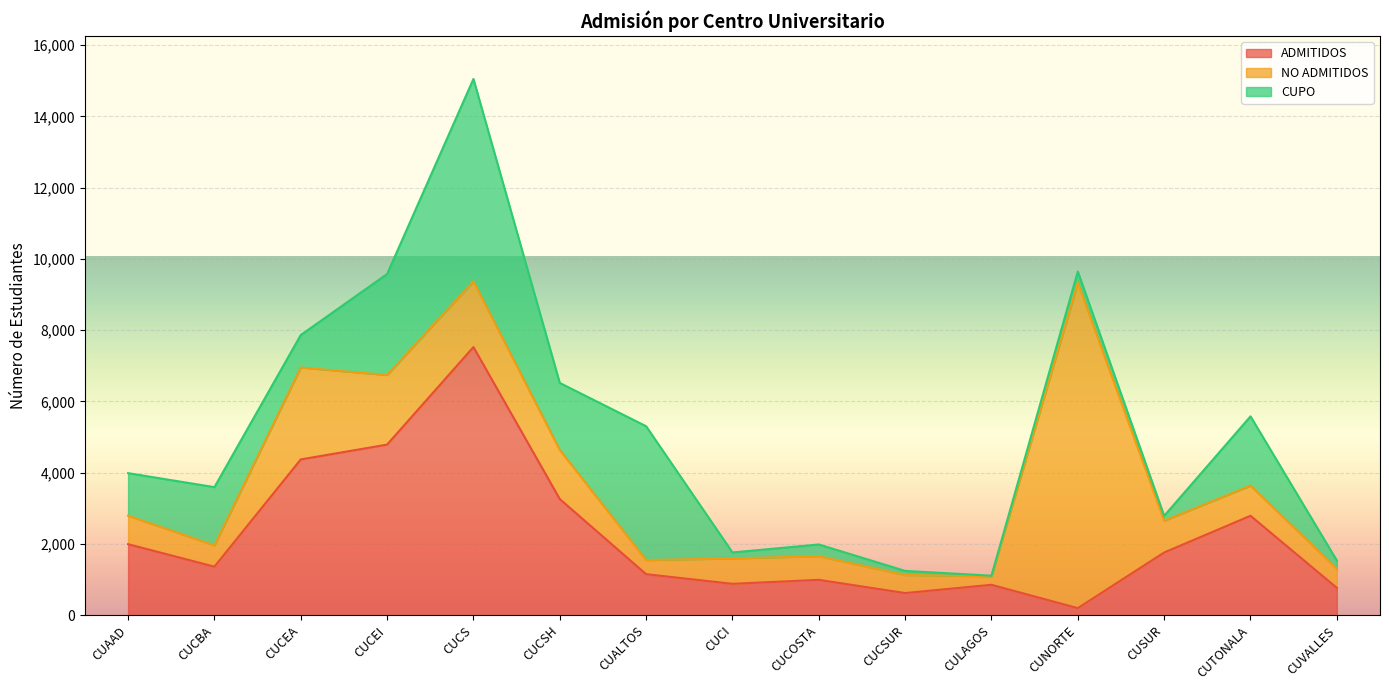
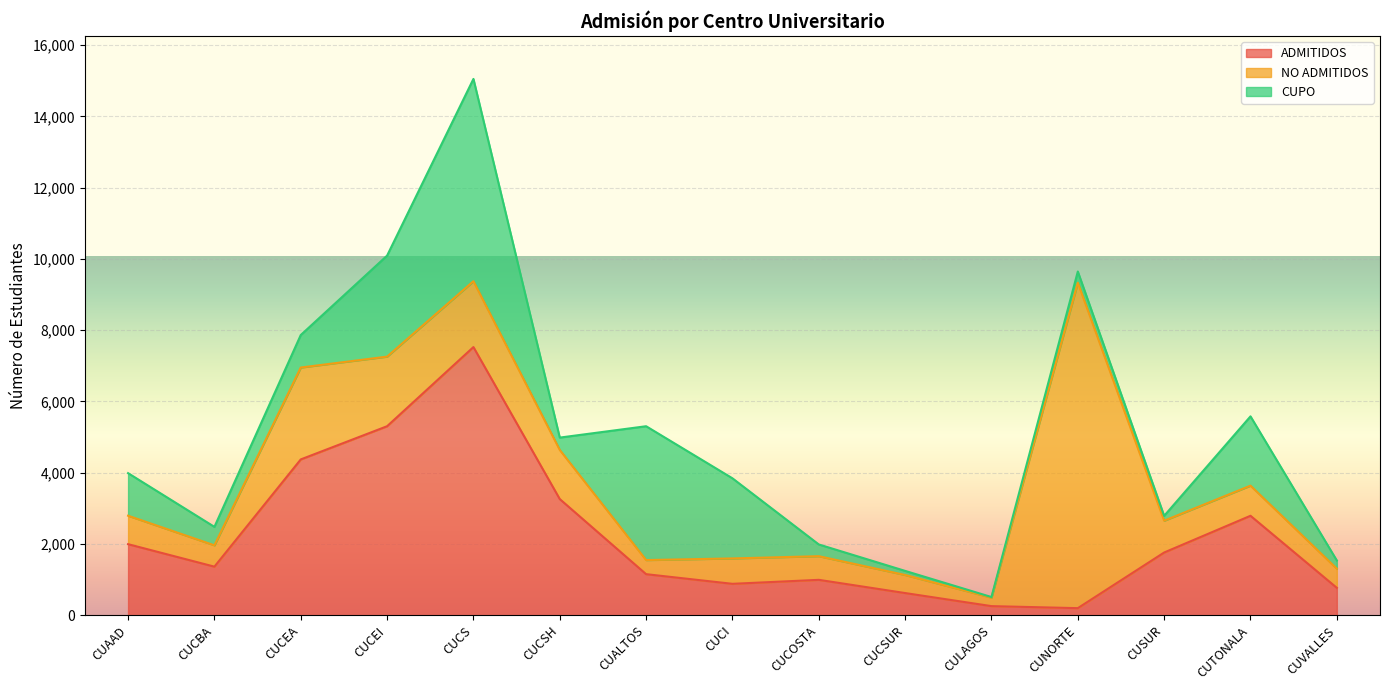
  {
    "ADMITIDOS": {
      "CUAAD": "2,000",
      "CUCBA": "1,400",
      "CUCEA": "4,400",
-     "CUCEI": "4,800",
+     "CUCEI": "5,300",
      "CUCS": "7,500",
      "CUCSH": "3,300",
      "CUALTOS": "1,200",
      "CUCI": "900",
      "CUCOSTA": "1,000",
      "CUCSUR": "600",
-     "CULAGOS": "900",
+     "CULAGOS": "300",
      "CUNORTE": "200",
      "CUSUR": "1,800",
      "CUTONALA": "2,800",
      "CUVALLES": "800"
    },
    "NO ADMITIDOS": {
      "CUAAD": "800",
      "CUCBA": "600",
      "CUCEA": "2,600",
      "CUCEI": "2,000",
      "CUCS": "1,800",
      "CUCSH": "1,400",
      "CUALTOS": "400",
      "CUCI": "700",
      "CUCOSTA": "700",
      "CUCSUR": "500",
      "CUNORTE": "9,100",
      "CUSUR": "900",
      "CUTONALA": "800",
      "CUVALLES": "500"
    },
    "CUPO": {
      "CUAAD": "1,200",
-     "CUCBA": "1,600",
+     "CUCBA": "500",
      "CUCEA": "900",
      "CUCEI": "2,800",
      "CUCS": "5,700",
-     "CUCSH": "1,900",
+     "CUCSH": "300",
      "CUALTOS": "3,800",
-     "CUCI": "200",
+     "CUCI": "2,200",
      "CUCOSTA": "300",
      "CUCSUR": "100",
      "CUNORTE": "300",
      "CUSUR": "100",
      "CUTONALA": "1,900",
      "CUVALLES": "200"
    }
  }
